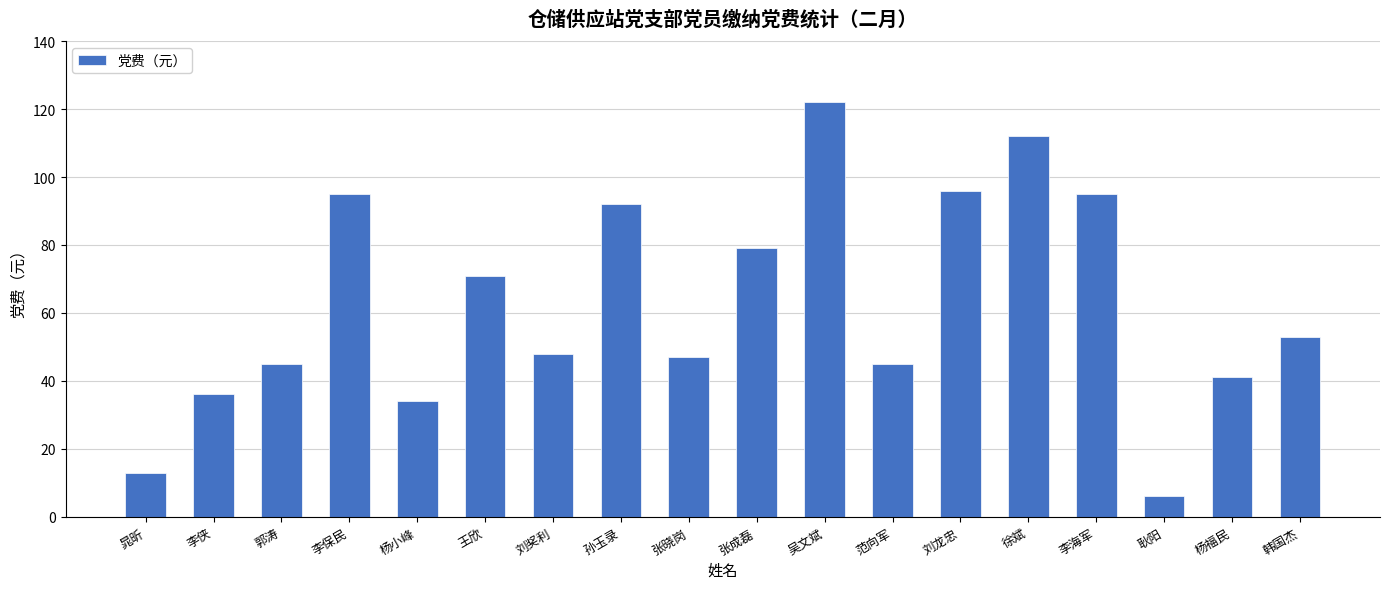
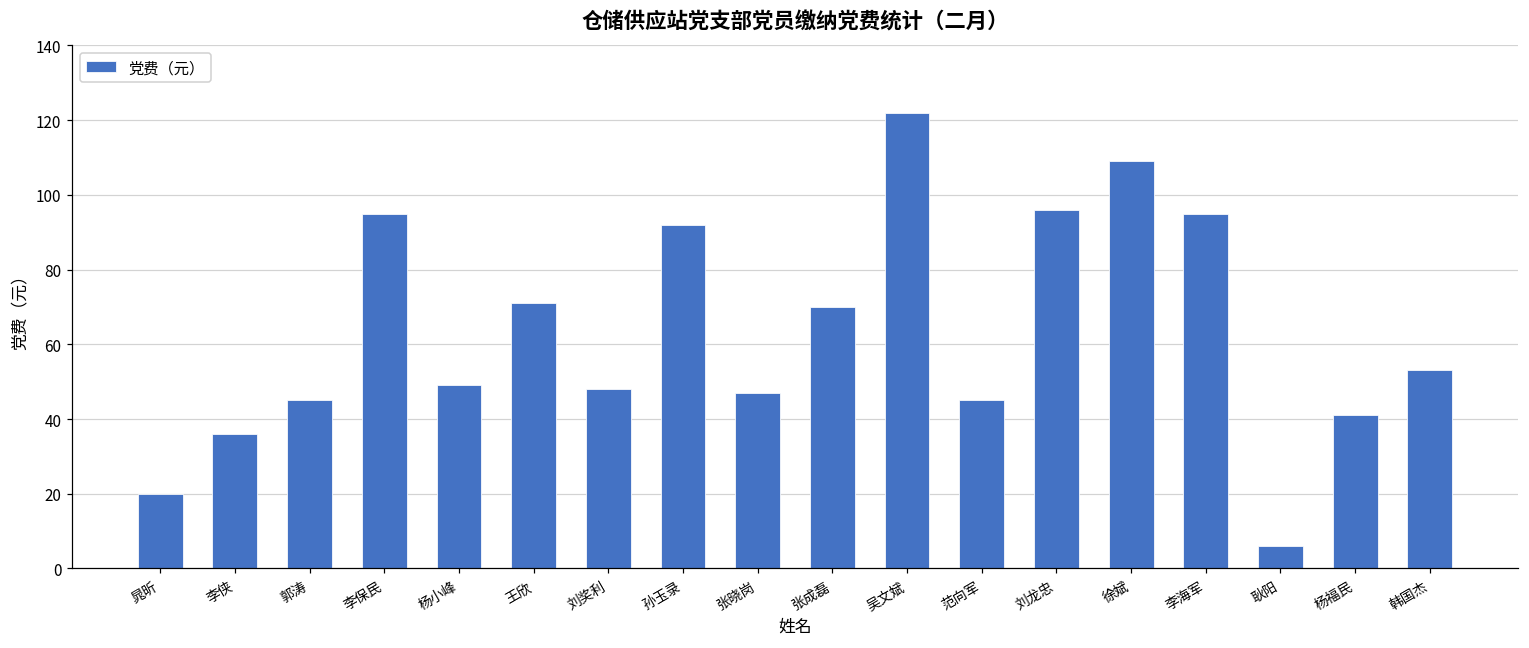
  {
-   "晁昕": 13,
+   "晁昕": 20,
    "李侠": 36,
    "郭涛": 45,
    "李保民": 95,
-   "杨小峰": 34,
+   "杨小峰": 49,
    "王欣": 71,
    "刘奖利": 48,
    "孙玉录": 92,
    "张晓岗": 47,
-   "张成磊": 79,
+   "张成磊": 70,
    "吴文斌": 122,
    "范向军": 45,
    "刘龙忠": 96,
-   "徐斌": 112,
+   "徐斌": 109,
    "李海军": 95,
    "耿阳": 6,
    "杨福民": 41,
    "韩国杰": 53
  }
